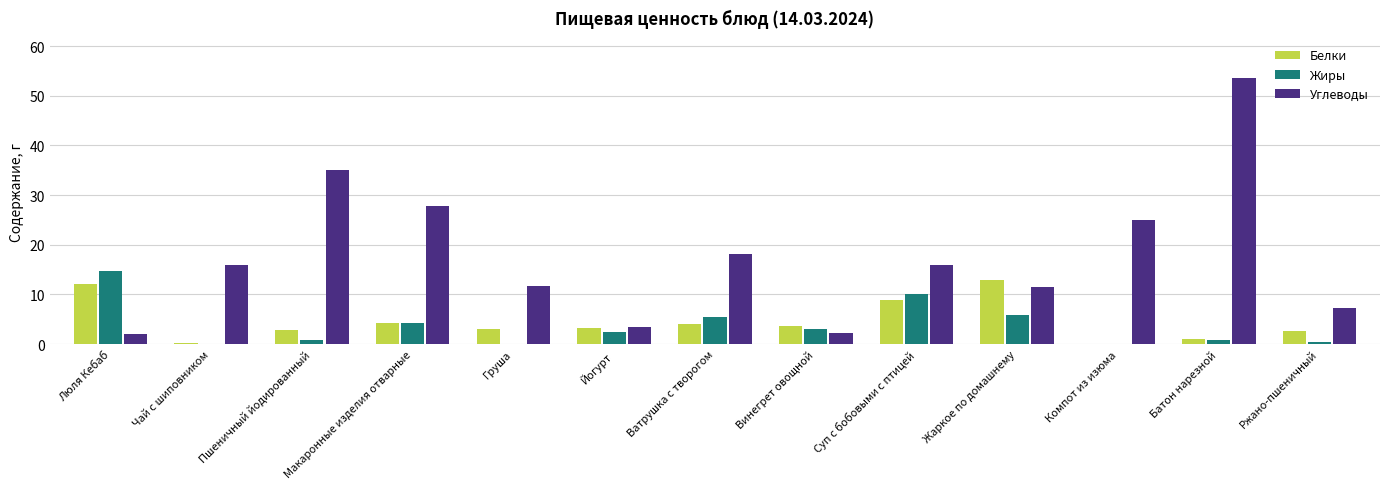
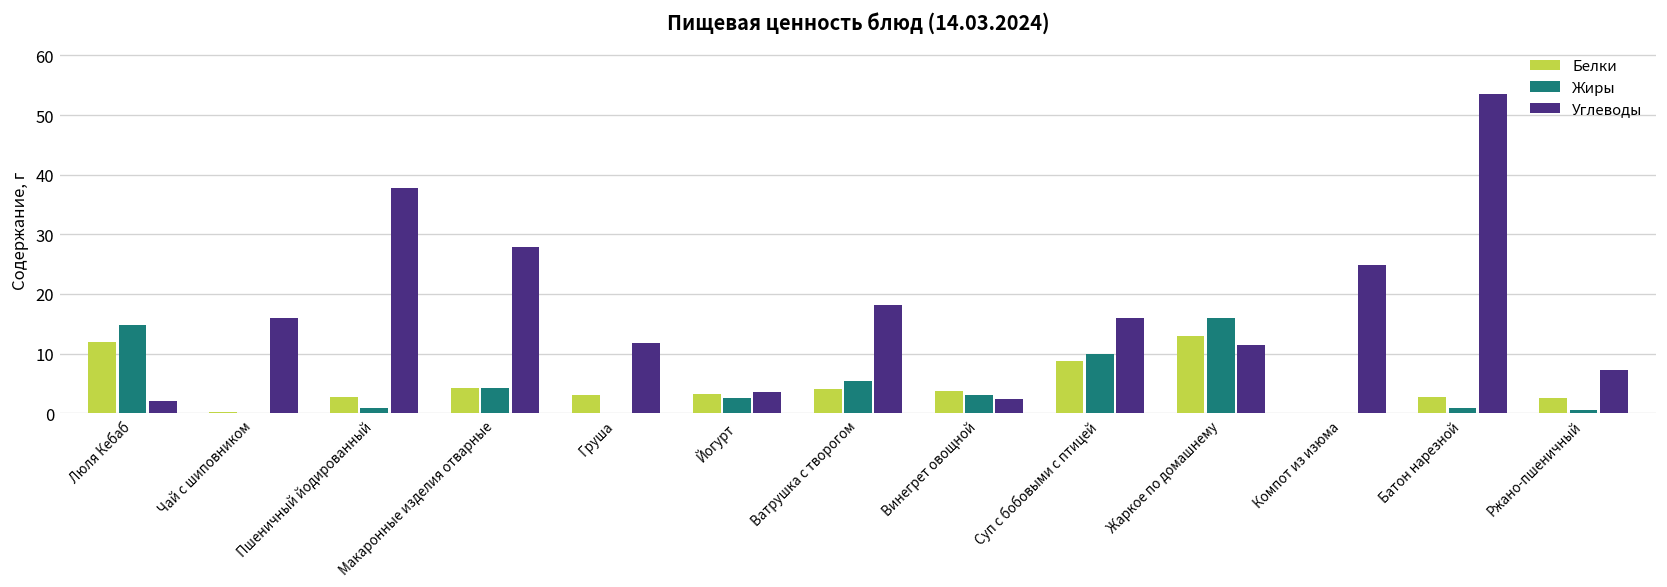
  {
    "Белки": {
      "Люля Кебаб": 12,
      "Пшеничный йодированный": 3,
      "Макаронные изделия отварные": 4,
      "Груша": 3,
      "Йогурт": 3,
      "Ватрушка с творогом": 4,
      "Винегрет овощной": 4,
      "Суп с бобовыми с птицей": 9,
      "Жаркое по домашнему": 13,
      "Компот из изюма": 0,
-     "Батон нарезной": 1,
+     "Батон нарезной": 3,
      "Ржано-пшеничный": 3
    },
    "Жиры": {
      "Люля Кебаб": 15,
      "Чай с шиповником": 0,
      "Пшеничный йодированный": 1,
      "Макаронные изделия отварные": 4,
      "Груша": 0,
      "Йогурт": 3,
      "Ватрушка с творогом": 5,
      "Винегрет овощной": 3,
      "Суп с бобовыми с птицей": 10,
-     "Жаркое по домашнему": 6,
+     "Жаркое по домашнему": 16,
      "Компот из изюма": 0,
      "Батон нарезной": 1
    },
    "Углеводы": {
      "Люля Кебаб": 2,
      "Чай с шиповником": 16,
-     "Пшеничный йодированный": 35,
+     "Пшеничный йодированный": 38,
      "Макаронные изделия отварные": 28,
      "Груша": 12,
      "Йогурт": 4,
      "Ватрушка с творогом": 18,
      "Винегрет овощной": 2,
      "Суп с бобовыми с птицей": 16,
      "Жаркое по домашнему": 11,
      "Компот из изюма": 25,
      "Батон нарезной": 54,
      "Ржано-пшеничный": 7
    }
  }
